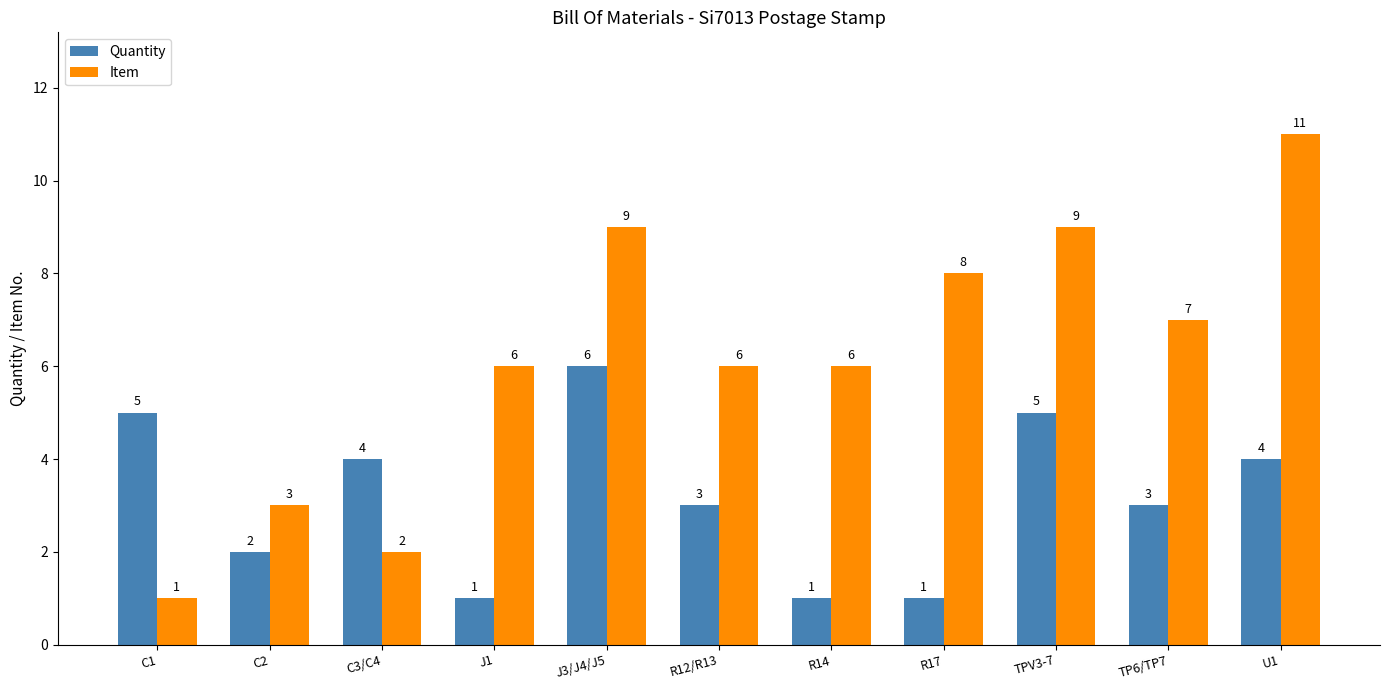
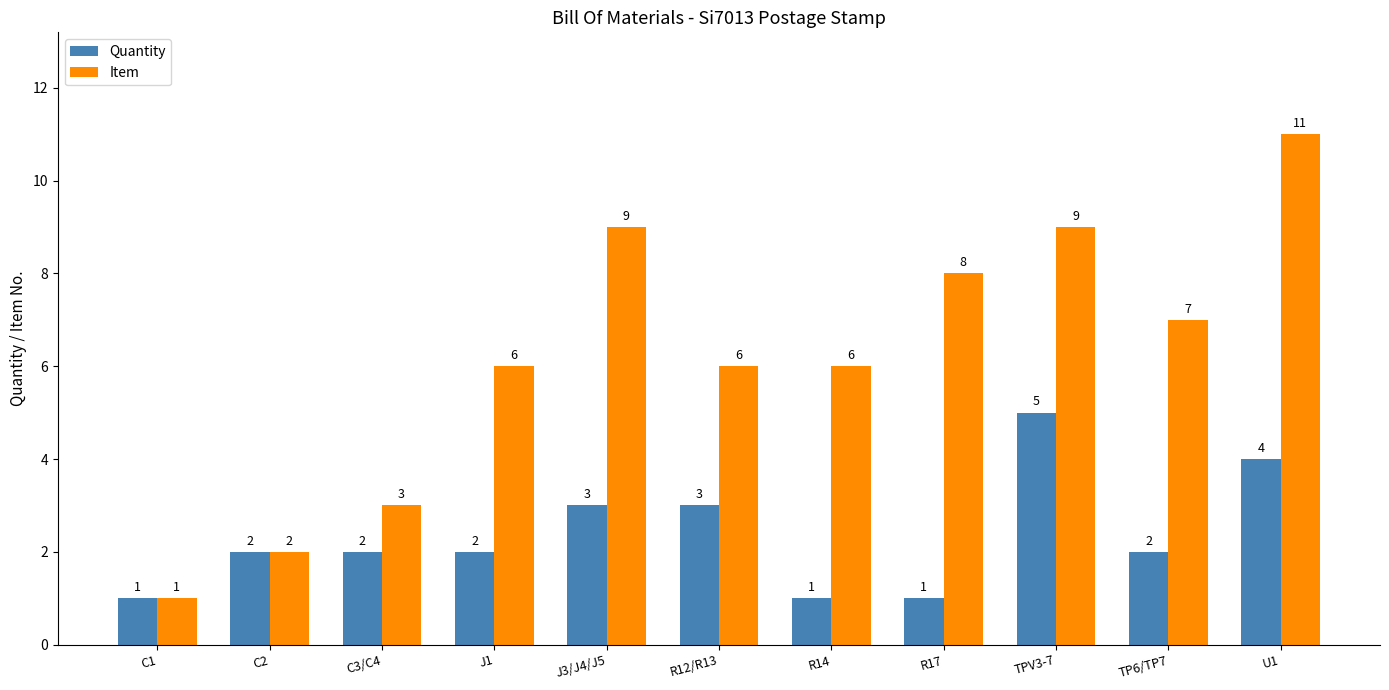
  {
    "Quantity": {
-     "C1": 5,
+     "C1": 1,
      "C2": 2,
-     "C3/C4": 4,
-     "J1": 1,
-     "J3/J4/J5": 6,
+     "C3/C4": 2,
+     "J1": 2,
+     "J3/J4/J5": 3,
      "R12/R13": 3,
      "R14": 1,
      "R17": 1,
      "TPV3-7": 5,
-     "TP6/TP7": 3,
+     "TP6/TP7": 2,
      "U1": 4
    },
    "Item": {
      "C1": 1,
-     "C2": 3,
-     "C3/C4": 2,
+     "C2": 2,
+     "C3/C4": 3,
      "J1": 6,
      "J3/J4/J5": 9,
      "R12/R13": 6,
      "R14": 6,
      "R17": 8,
      "TPV3-7": 9,
      "TP6/TP7": 7,
      "U1": 11
    }
  }
